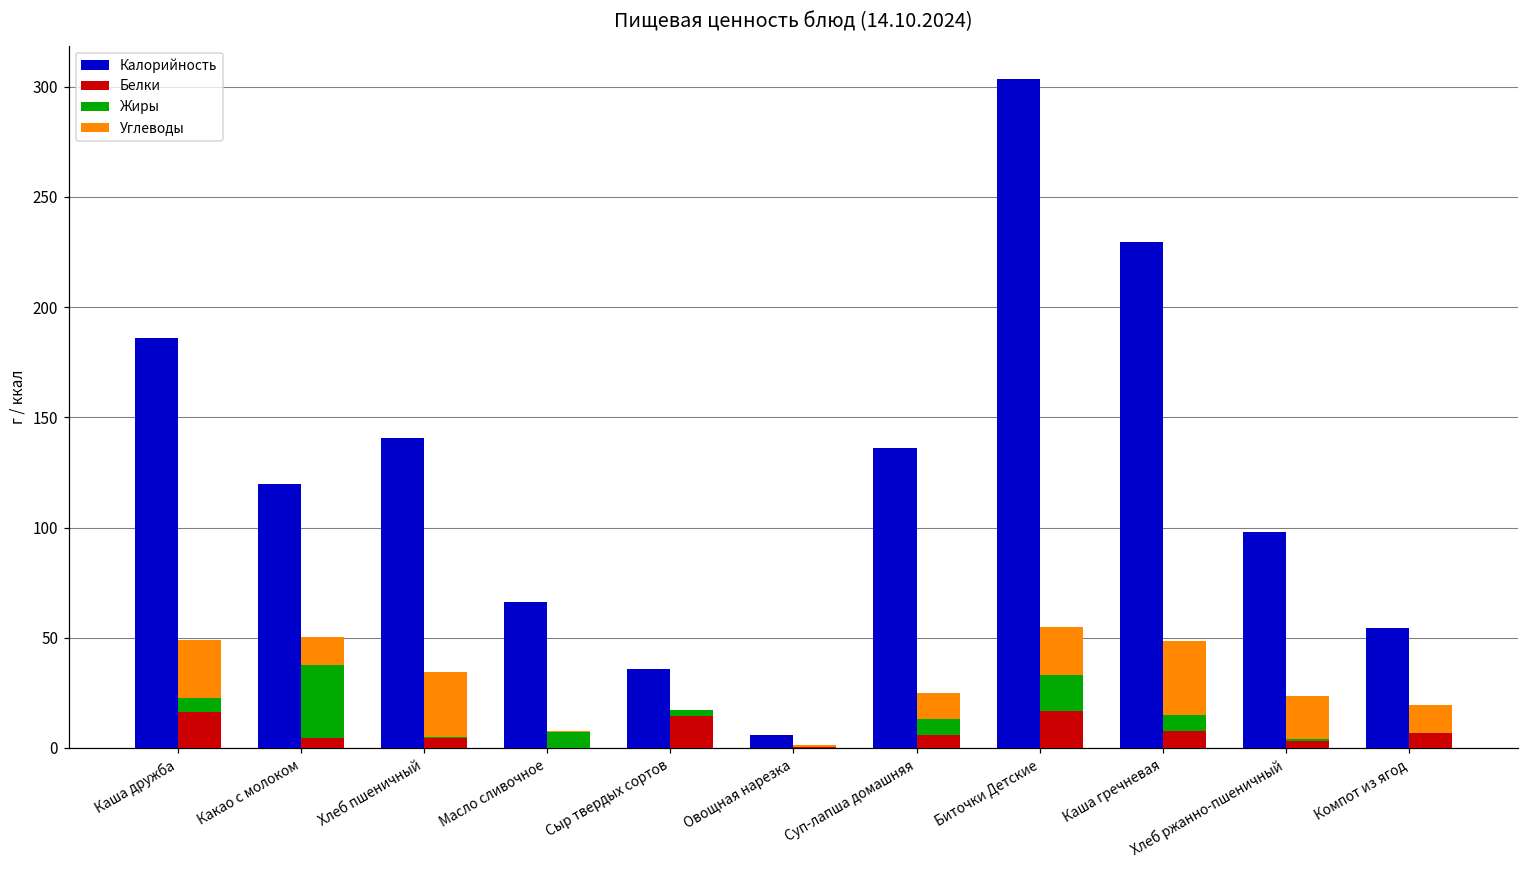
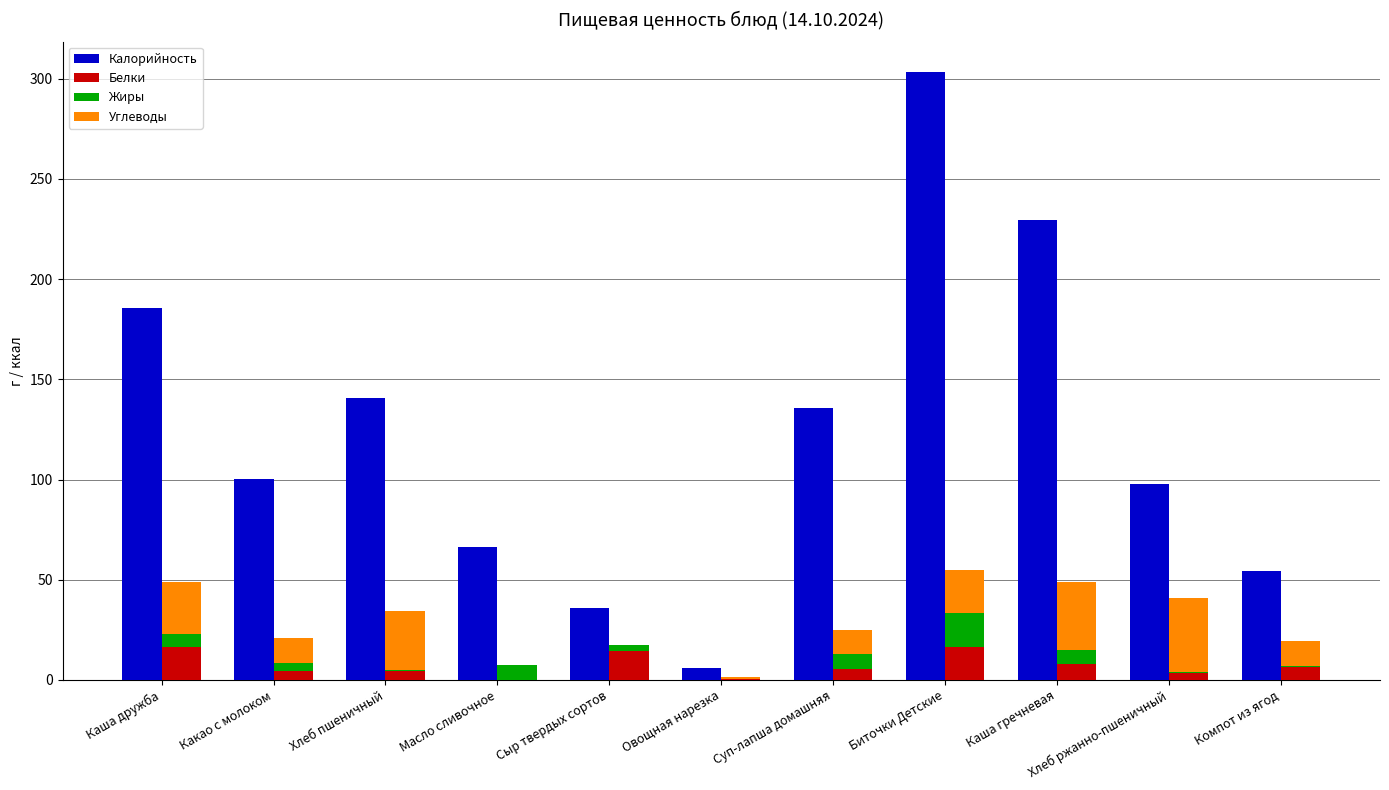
  {
    "Калорийность": {
      "Каша дружба": 186,
-     "Какао с молоком": 120,
+     "Какао с молоком": 100,
      "Хлеб пшеничный": 141,
      "Масло сливочное": 66,
      "Сыр твердых сортов": 36,
      "Овощная нарезка": 6,
      "Суп-лапша домашняя": 136,
      "Биточки Детские": 303,
      "Каша гречневая": 229,
      "Хлеб ржанно-пшеничный": 98,
      "Компот из ягод": 55
    },
    "Белки": {
      "Каша дружба": 16,
      "Какао с молоком": 5,
      "Хлеб пшеничный": 5,
      "Сыр твердых сортов": 14,
      "Суп-лапша домашняя": 6,
      "Биточки Детские": 17,
      "Каша гречневая": 8,
      "Хлеб ржанно-пшеничный": 3,
      "Компот из ягод": 7
    },
    "Жиры": {
      "Каша дружба": 7,
-     "Какао с молоком": 33,
+     "Какао с молоком": 4,
      "Масло сливочное": 7,
      "Сыр твердых сортов": 3,
      "Овощная нарезка": 0,
      "Суп-лапша домашняя": 7,
      "Биточки Детские": 17,
      "Каша гречневая": 7
    },
    "Углеводы": {
      "Каша дружба": 26,
      "Какао с молоком": 13,
      "Хлеб пшеничный": 30,
      "Сыр твердых сортов": 0,
      "Суп-лапша домашняя": 12,
      "Биточки Детские": 22,
      "Каша гречневая": 34,
-     "Хлеб ржанно-пшеничный": 20,
+     "Хлеб ржанно-пшеничный": 37,
      "Компот из ягод": 13
    }
  }
